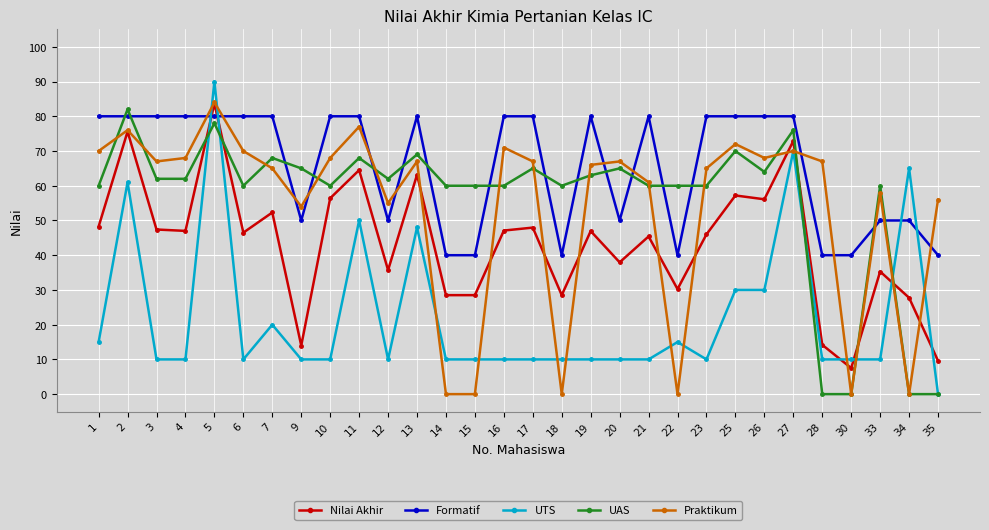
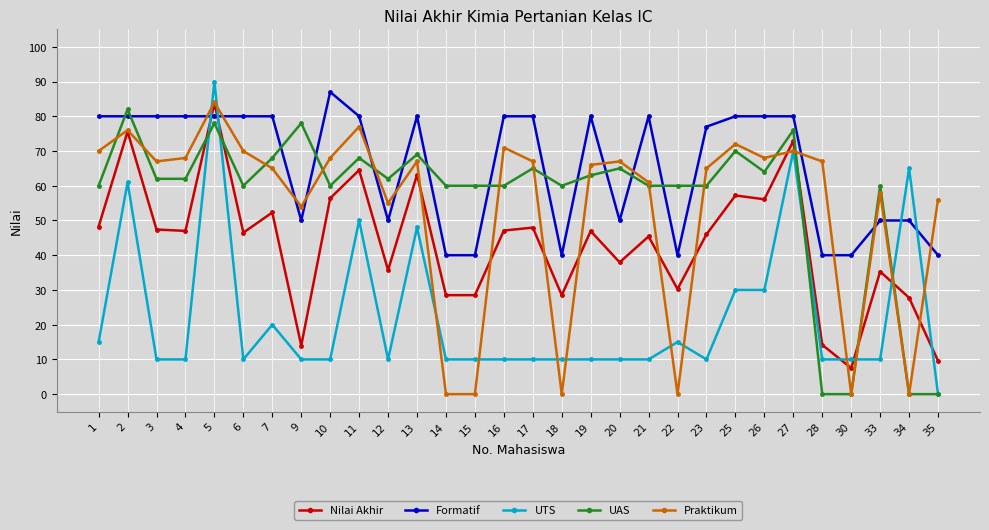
  {
    "Nilai Akhir": {
      "1": 48,
      "3": 47,
      "4": 47,
      "6": 47,
      "7": 52,
      "9": 14,
      "10": 56,
      "11": 65,
      "12": 36,
      "13": 63,
      "14": 29,
      "15": 29,
      "16": 47,
      "17": 48,
      "18": 29,
      "19": 47,
      "20": 38,
      "21": 45,
      "22": 30,
      "23": 46,
      "25": 57,
      "26": 56,
      "27": 73,
      "28": 14,
      "30": 8,
      "33": 35,
      "34": 28,
      "35": 10
    },
    "Formatif": {
      "1": 80,
      "2": 80,
      "3": 80,
      "4": 80,
      "5": 80,
      "6": 80,
      "7": 80,
      "9": 50,
-     "10": 80,
+     "10": 87,
      "11": 80,
      "12": 50,
      "13": 80,
      "14": 40,
      "15": 40,
      "16": 80,
      "17": 80,
      "18": 40,
      "19": 80,
      "20": 50,
      "21": 80,
      "22": 40,
-     "23": 80,
+     "23": 77,
      "25": 80,
      "26": 80,
      "27": 80,
      "28": 40,
      "30": 40,
      "33": 50,
      "34": 50,
      "35": 40
    },
    "UTS": {
      "1": 15,
      "2": 61,
      "3": 10,
      "4": 10,
      "5": 90,
      "6": 10,
      "7": 20,
      "9": 10,
      "10": 10,
      "11": 50,
      "12": 10,
      "13": 48,
      "14": 10,
      "15": 10,
      "16": 10,
      "17": 10,
      "18": 10,
      "19": 10,
      "20": 10,
      "21": 10,
      "22": 15,
      "23": 10,
      "25": 30,
      "26": 30,
      "28": 10,
      "30": 10,
      "33": 10,
      "34": 65
    },
    "UAS": {
      "1": 60,
      "2": 82,
      "3": 62,
      "4": 62,
      "5": 78,
      "6": 60,
      "7": 68,
-     "9": 65,
+     "9": 78,
      "10": 60,
      "11": 68,
      "12": 62,
      "13": 69,
      "14": 60,
      "15": 60,
      "16": 60,
      "17": 65,
      "18": 60,
      "19": 63,
      "20": 65,
      "21": 60,
      "22": 60,
      "23": 60,
      "25": 70,
      "26": 64,
      "27": 76,
      "28": 0,
      "33": 60
    },
    "Praktikum": {
      "1": 70,
      "3": 67,
      "4": 68,
      "6": 70,
      "7": 65,
      "9": 54,
      "10": 68,
      "11": 77,
      "12": 55,
      "13": 67,
      "14": 0,
      "15": 0,
      "16": 71,
      "17": 67,
      "18": 0,
      "19": 66,
      "20": 67,
      "21": 61,
      "22": 0,
      "23": 65,
      "25": 72,
      "26": 68,
      "28": 67,
      "33": 58,
      "35": 56
    }
  }
